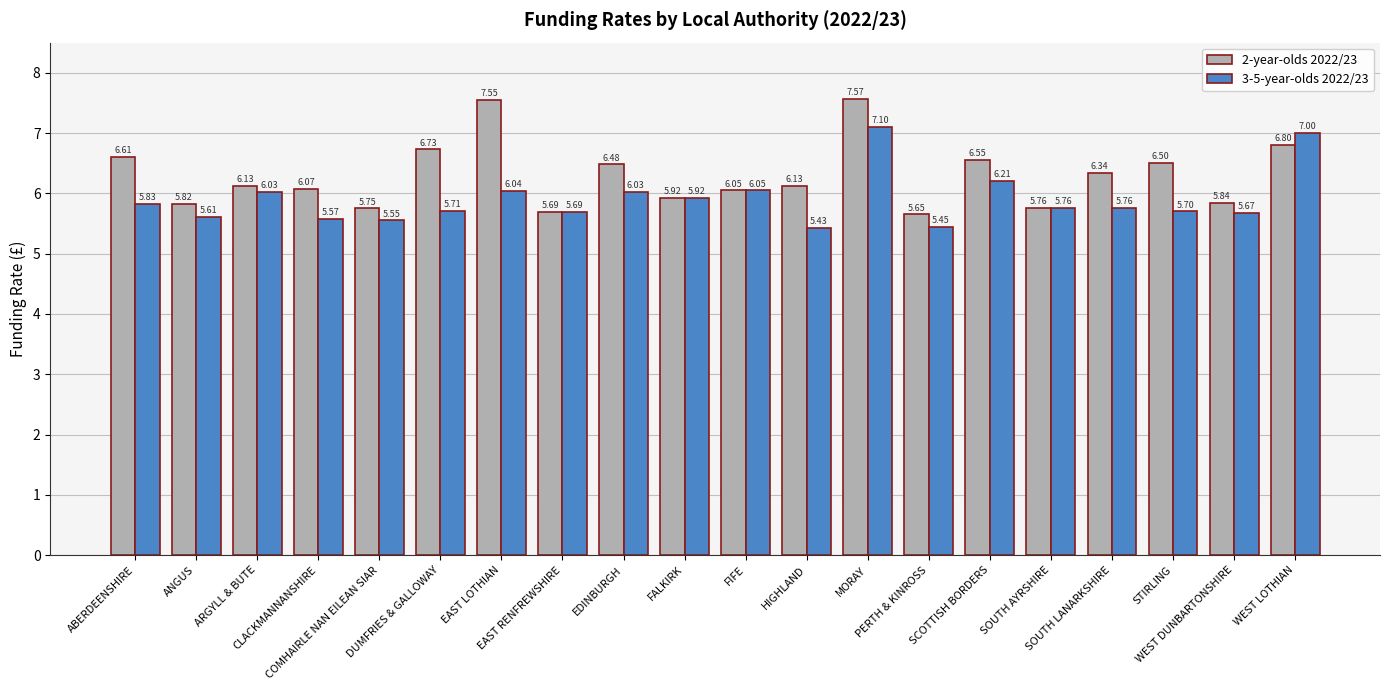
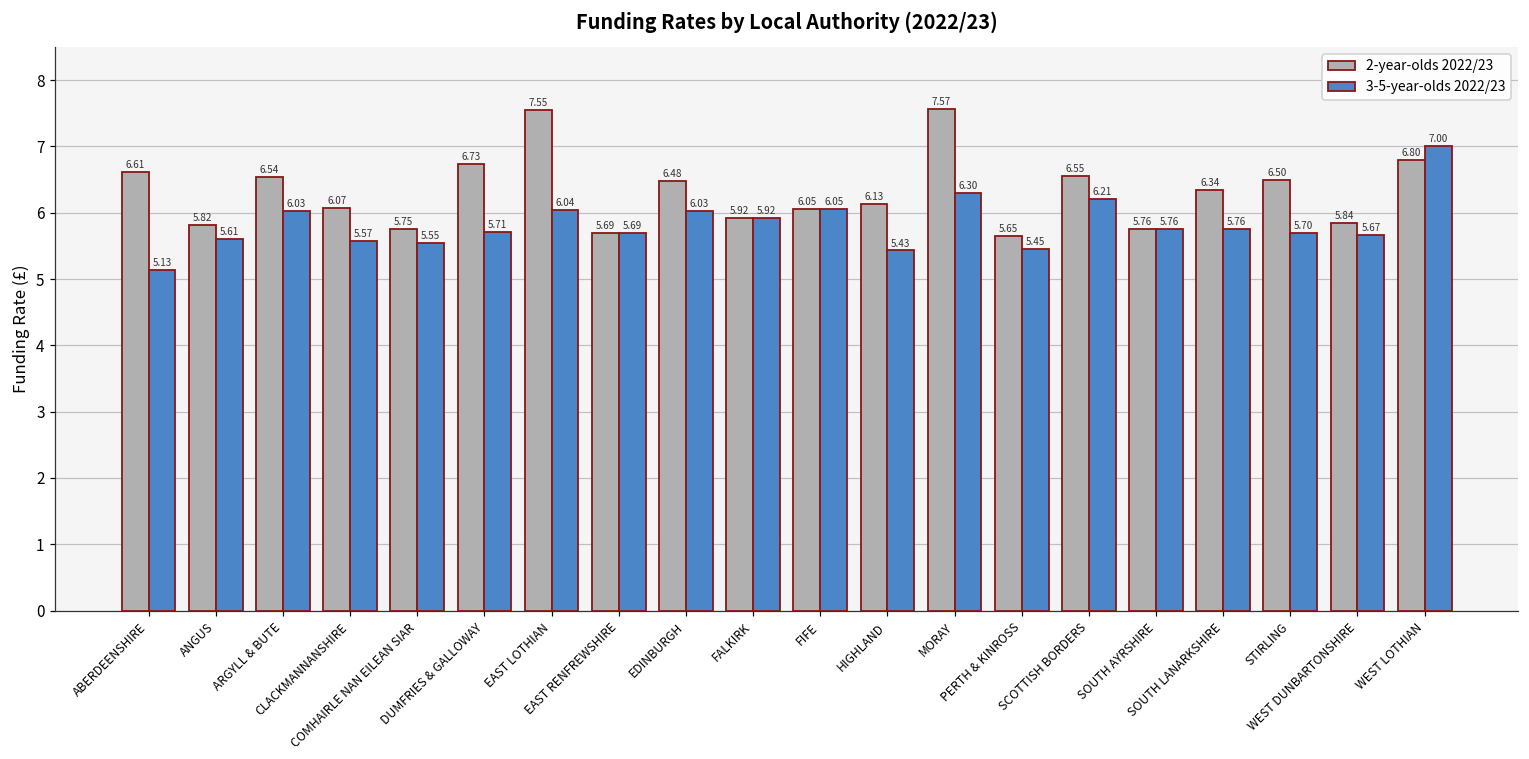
  {
    "2-year-olds 2022/23": {
      "ABERDEENSHIRE": 6.61,
      "ANGUS": 5.82,
-     "ARGYLL & BUTE": 6.13,
+     "ARGYLL & BUTE": 6.54,
      "CLACKMANNANSHIRE": 6.07,
      "COMHAIRLE NAN EILEAN SIAR": 5.75,
      "DUMFRIES & GALLOWAY": 6.73,
      "EAST LOTHIAN": 7.55,
      "EAST RENFREWSHIRE": 5.69,
      "EDINBURGH": 6.48,
      "FALKIRK": 5.92,
      "FIFE": 6.05,
      "HIGHLAND": 6.13,
      "MORAY": 7.57,
      "PERTH & KINROSS": 5.65,
      "SCOTTISH BORDERS": 6.55,
      "SOUTH AYRSHIRE": 5.76,
      "SOUTH LANARKSHIRE": 6.34,
      "STIRLING": 6.50,
      "WEST DUNBARTONSHIRE": 5.84,
      "WEST LOTHIAN": 6.80
    },
    "3-5-year-olds 2022/23": {
-     "ABERDEENSHIRE": 5.83,
+     "ABERDEENSHIRE": 5.13,
      "ANGUS": 5.61,
      "ARGYLL & BUTE": 6.03,
      "CLACKMANNANSHIRE": 5.57,
      "COMHAIRLE NAN EILEAN SIAR": 5.55,
      "DUMFRIES & GALLOWAY": 5.71,
      "EAST LOTHIAN": 6.04,
      "EAST RENFREWSHIRE": 5.69,
      "EDINBURGH": 6.03,
      "FALKIRK": 5.92,
      "FIFE": 6.05,
      "HIGHLAND": 5.43,
-     "MORAY": 7.10,
+     "MORAY": 6.30,
      "PERTH & KINROSS": 5.45,
      "SCOTTISH BORDERS": 6.21,
      "SOUTH AYRSHIRE": 5.76,
      "SOUTH LANARKSHIRE": 5.76,
      "STIRLING": 5.70,
      "WEST DUNBARTONSHIRE": 5.67,
      "WEST LOTHIAN": 7.00
    }
  }
